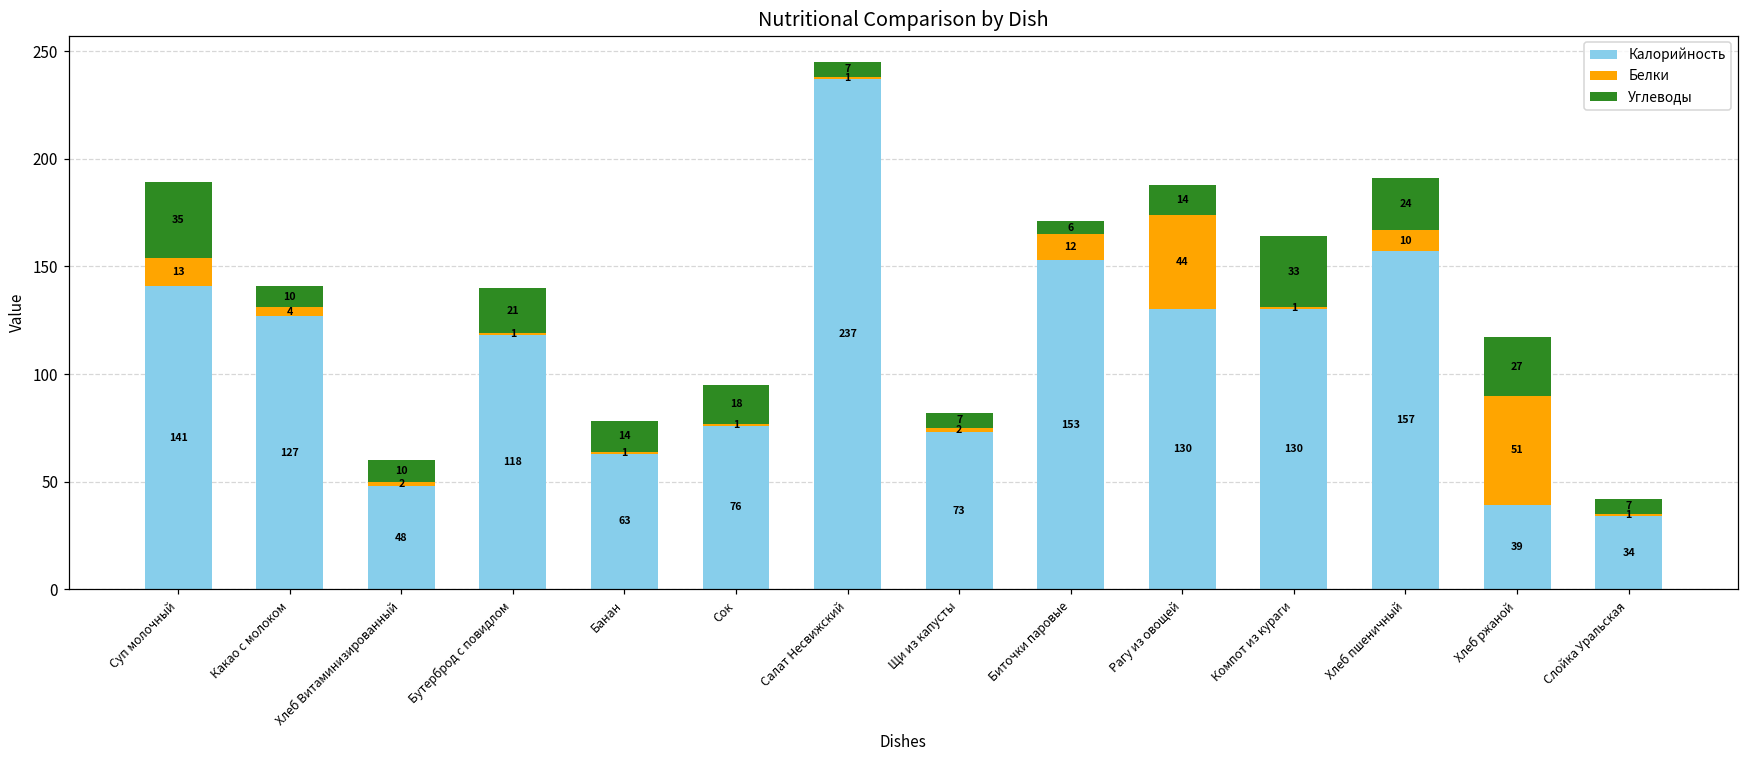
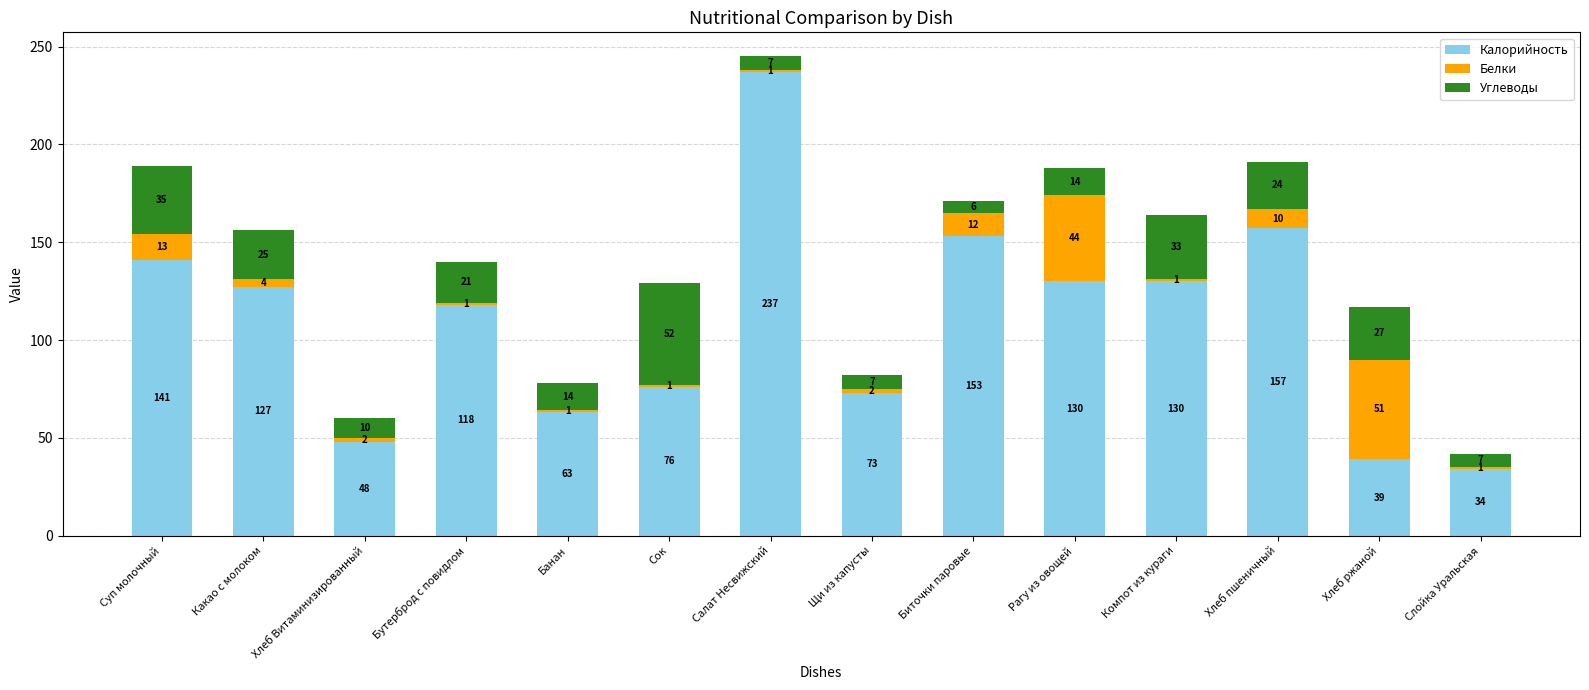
  {
    "Калорийность": {
      "Суп молочный": 141,
      "Какао с молоком": 127,
      "Хлеб Витаминизированный": 48,
      "Бутерброд с повидлом": 118,
      "Банан": 63,
      "Сок": 76,
      "Салат Несвижский": 237,
      "Щи из капусты": 73,
      "Биточки паровые": 153,
      "Рагу из овощей": 130,
      "Компот из кураги": 130,
      "Хлеб пшеничный": 157,
      "Хлеб ржаной": 39,
      "Слойка Уральская": 34
    },
    "Белки": {
      "Суп молочный": 13,
      "Какао с молоком": 4,
      "Хлеб Витаминизированный": 2,
      "Бутерброд с повидлом": 1,
      "Банан": 1,
      "Сок": 1,
      "Щи из капусты": 2,
      "Биточки паровые": 12,
      "Рагу из овощей": 44,
      "Компот из кураги": 1,
      "Хлеб пшеничный": 10,
      "Хлеб ржаной": 51
    },
    "Углеводы": {
      "Суп молочный": 35,
-     "Какао с молоком": 10,
+     "Какао с молоком": 25,
      "Хлеб Витаминизированный": 10,
      "Бутерброд с повидлом": 21,
      "Банан": 14,
-     "Сок": 18,
+     "Сок": 52,
      "Щи из капусты": 7,
      "Биточки паровые": 6,
      "Рагу из овощей": 14,
      "Компот из кураги": 33,
      "Хлеб пшеничный": 24,
      "Хлеб ржаной": 27
    }
  }
